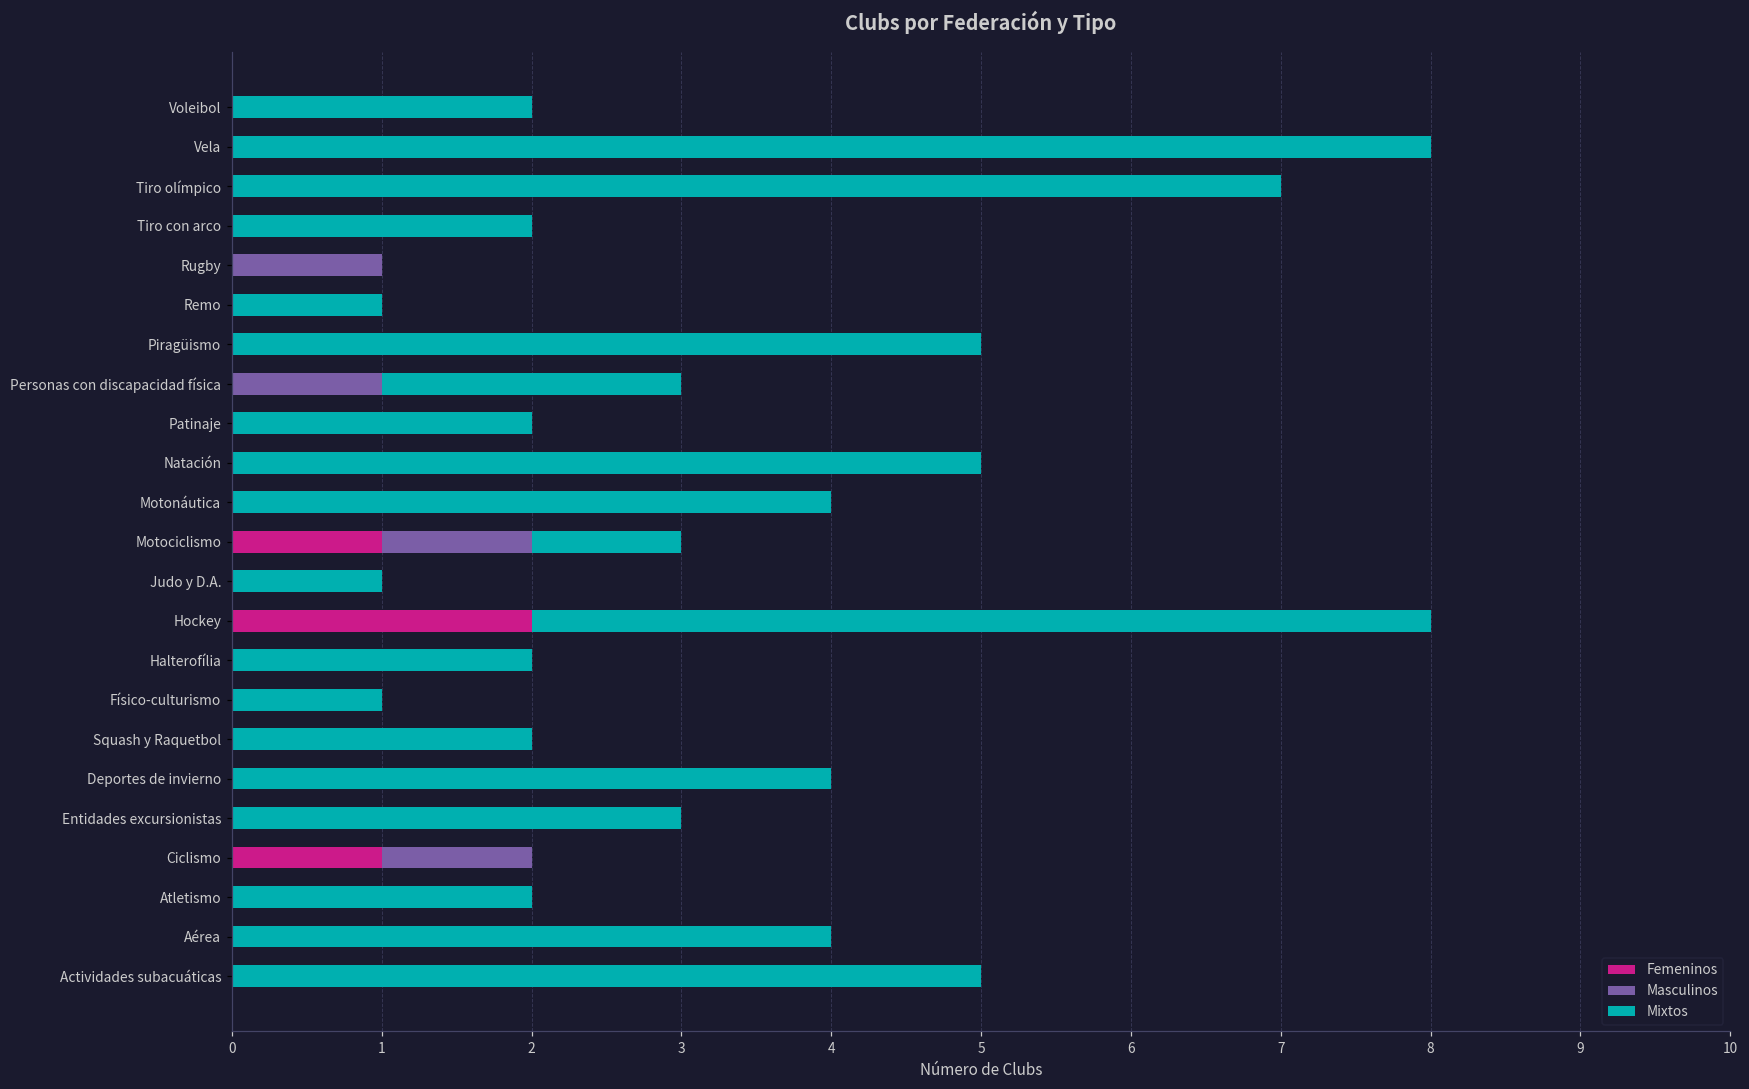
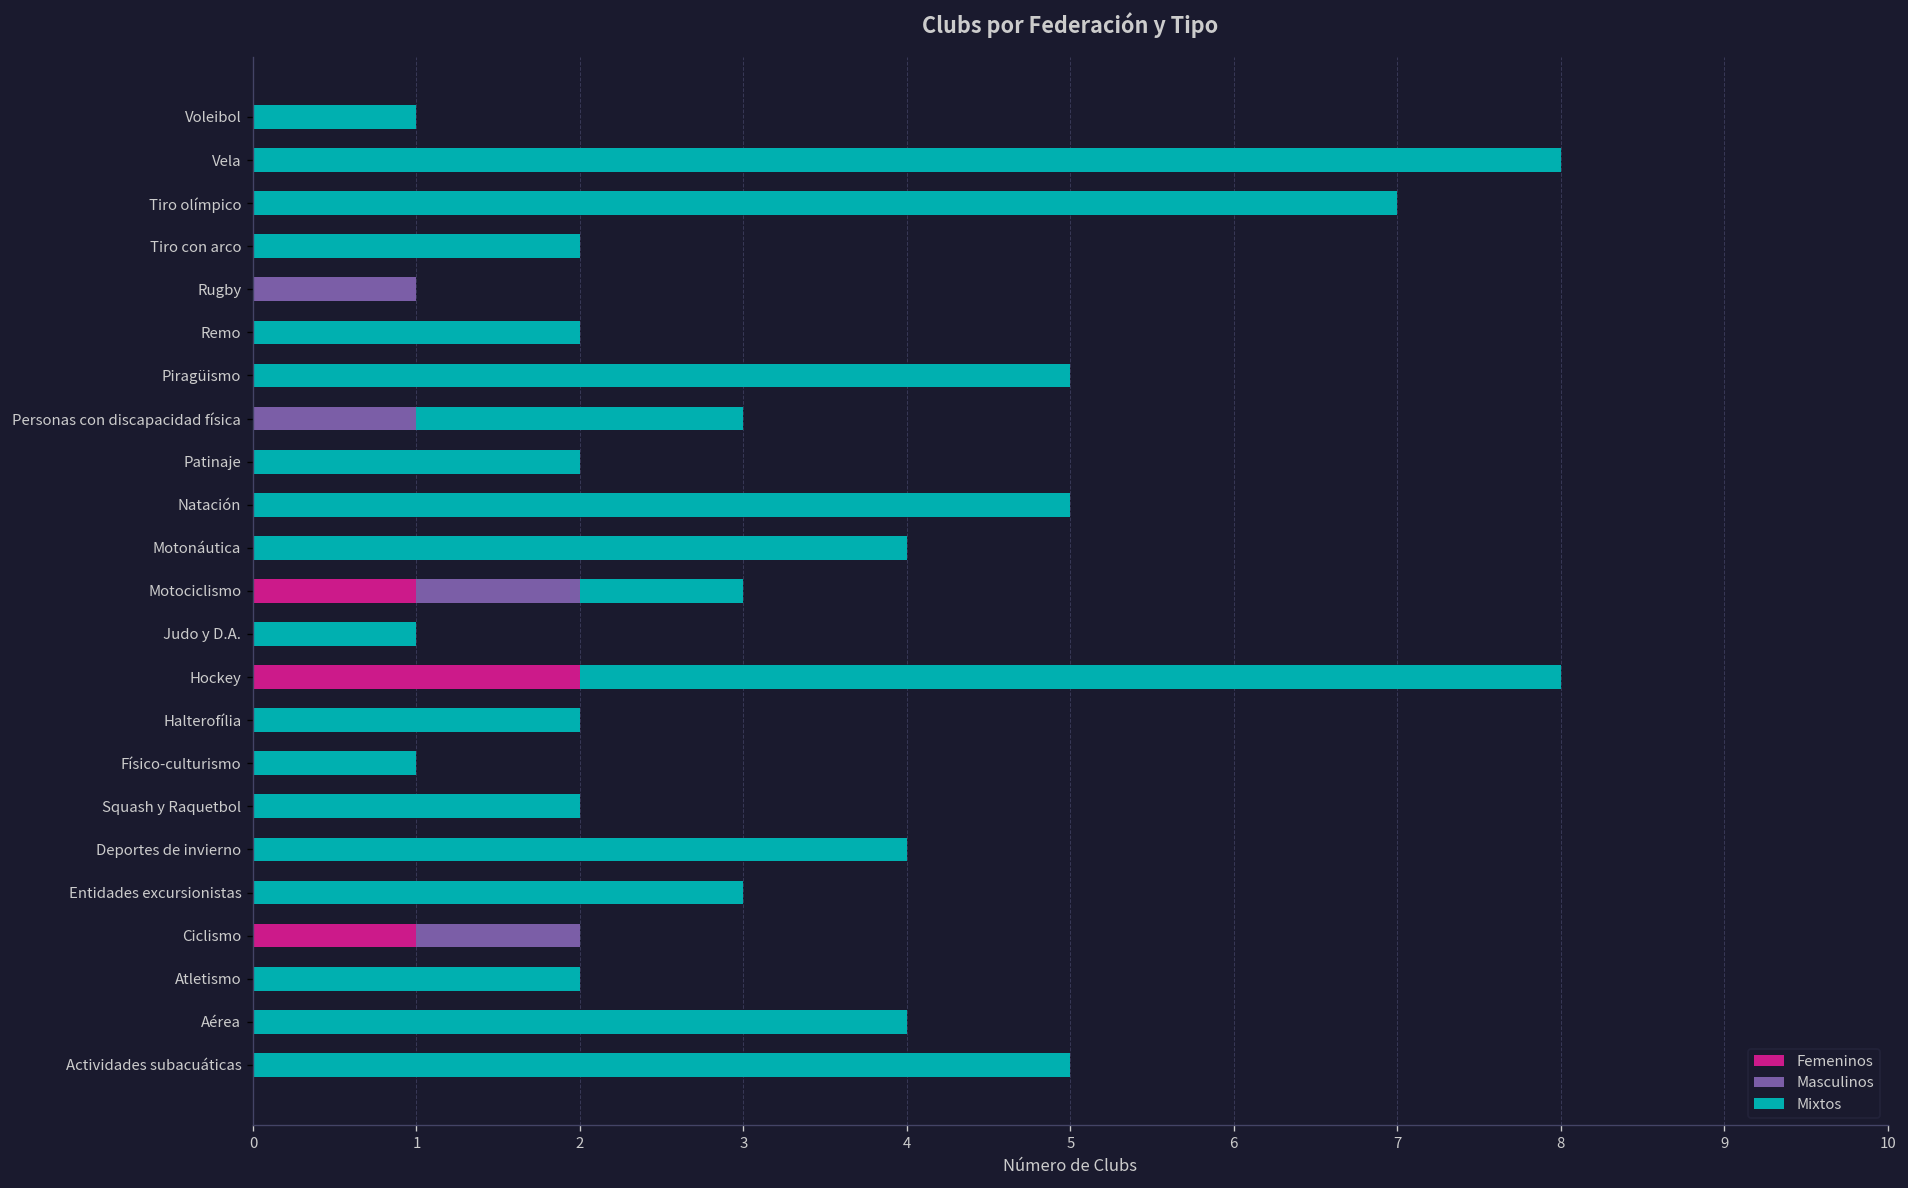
  {
    "Femeninos": {
      "Voleibol": 0,
      "Vela": 0,
      "Tiro olímpico": 0,
      "Tiro con arco": 0,
      "Rugby": 0,
      "Remo": 0,
      "Piragüismo": 0,
      "Personas con discapacidad física": 0,
      "Patinaje": 0,
      "Natación": 0,
      "Motonáutica": 0,
      "Motociclismo": 1,
      "Judo y D.A.": 0,
      "Hockey": 2,
      "Halterofília": 0,
      "Físico-culturismo": 0,
      "Squash y Raquetbol": 0,
      "Deportes de invierno": 0,
      "Entidades excursionistas": 0,
      "Ciclismo": 1,
      "Atletismo": 0,
      "Aérea": 0,
      "Actividades subacuáticas": 0
    },
    "Mixtos": {
-     "Voleibol": 2,
-     "Remo": 1
+     "Voleibol": 1,
+     "Remo": 2
    }
  }
